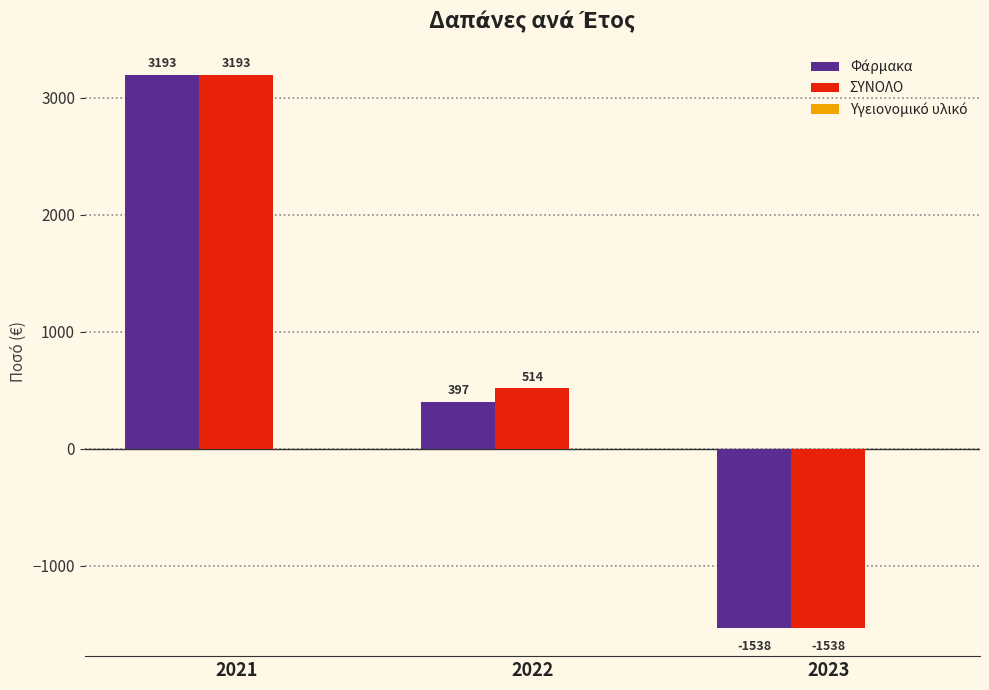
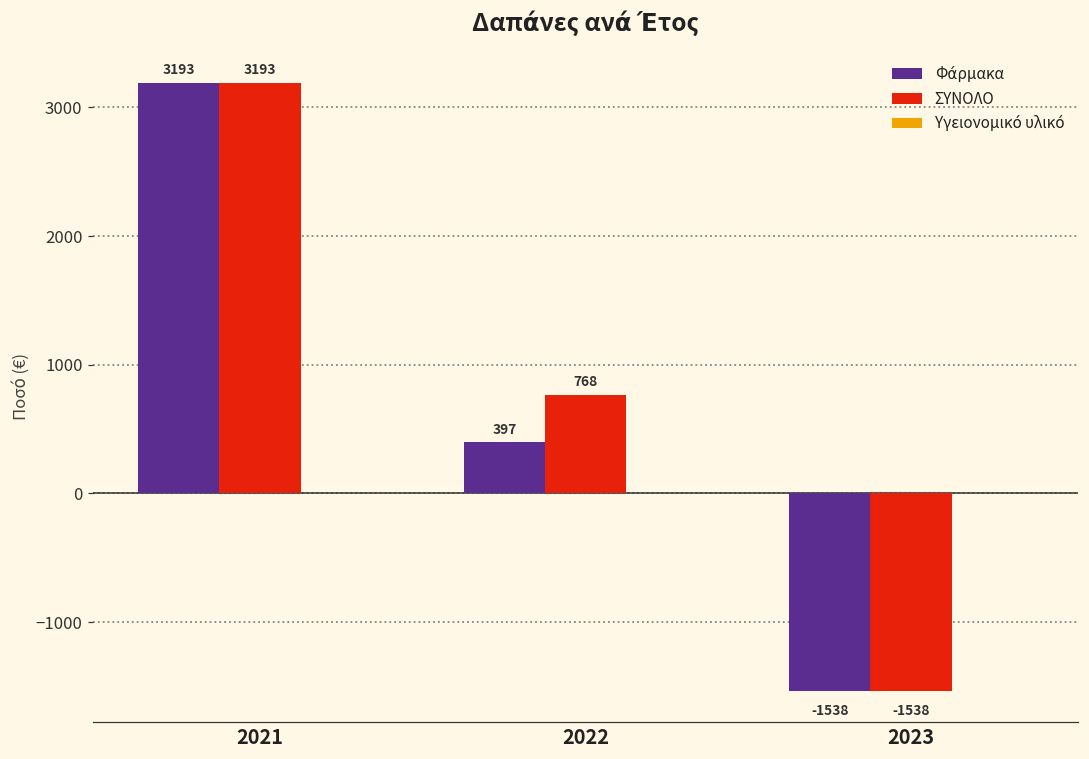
  {
    "Φάρμακα": {
      "2021": 3193,
      "2022": 397,
      "2023": -1538
    },
    "ΣΥΝΟΛΟ": {
      "2021": 3193,
-     "2022": 514,
+     "2022": 768,
      "2023": -1538
    },
    "Υγειονομικό υλικό": {
      "2021": 0,
      "2022": 0,
      "2023": 0
    }
  }
